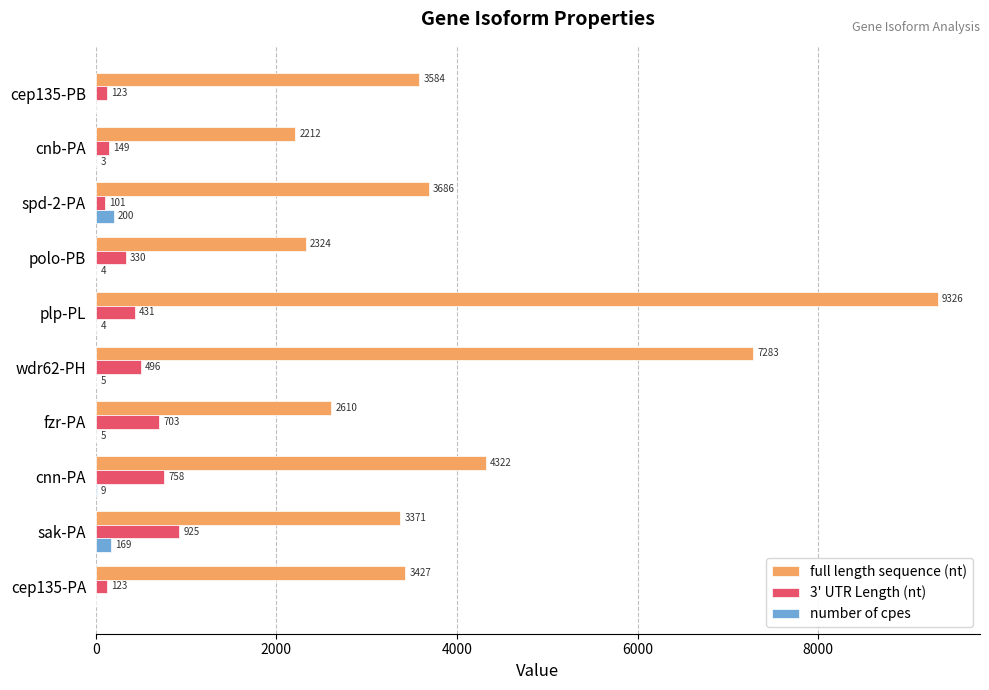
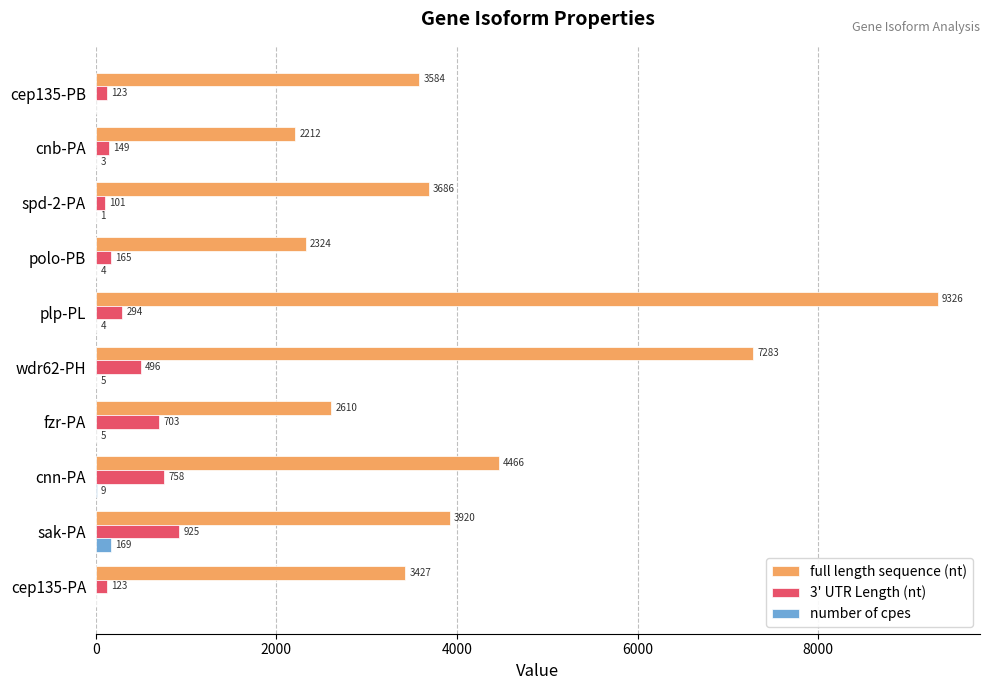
  {
    "full length sequence (nt)": {
      "cep135-PB": 3584,
      "cnb-PA": 2212,
      "spd-2-PA": 3686,
      "polo-PB": 2324,
      "plp-PL": 9326,
      "wdr62-PH": 7283,
      "fzr-PA": 2610,
-     "cnn-PA": 4322,
-     "sak-PA": 3371,
+     "cnn-PA": 4466,
+     "sak-PA": 3920,
      "cep135-PA": 3427
    },
    "3' UTR Length (nt)": {
      "cep135-PB": 123,
      "cnb-PA": 149,
      "spd-2-PA": 101,
-     "polo-PB": 330,
-     "plp-PL": 431,
+     "polo-PB": 165,
+     "plp-PL": 294,
      "wdr62-PH": 496,
      "fzr-PA": 703,
      "cnn-PA": 758,
      "sak-PA": 925,
      "cep135-PA": 123
    },
    "number of cpes": {
      "cnb-PA": 3,
-     "spd-2-PA": 200,
+     "spd-2-PA": 1,
      "polo-PB": 4,
      "plp-PL": 4,
      "wdr62-PH": 5,
      "fzr-PA": 5,
      "cnn-PA": 9,
      "sak-PA": 169
    }
  }
